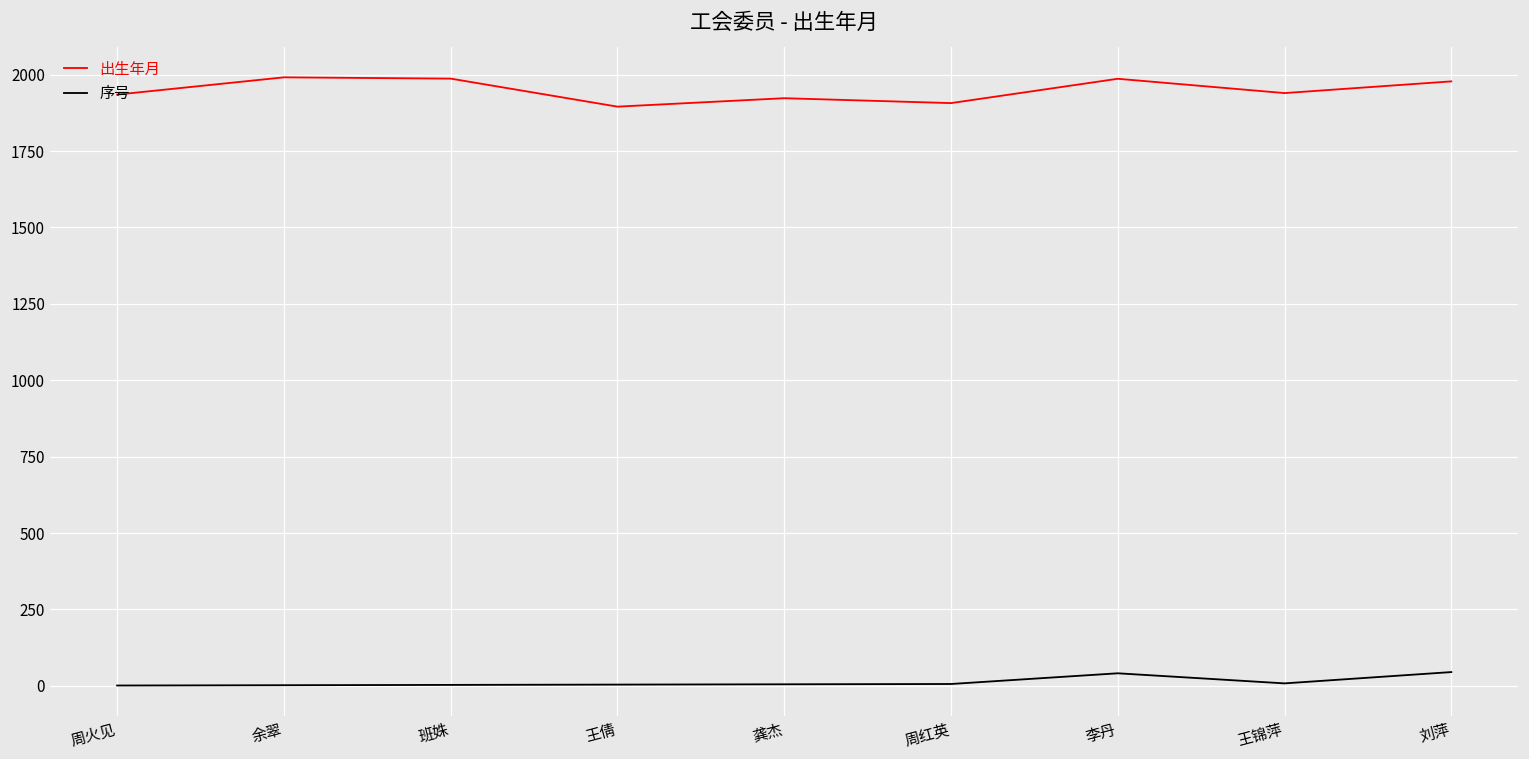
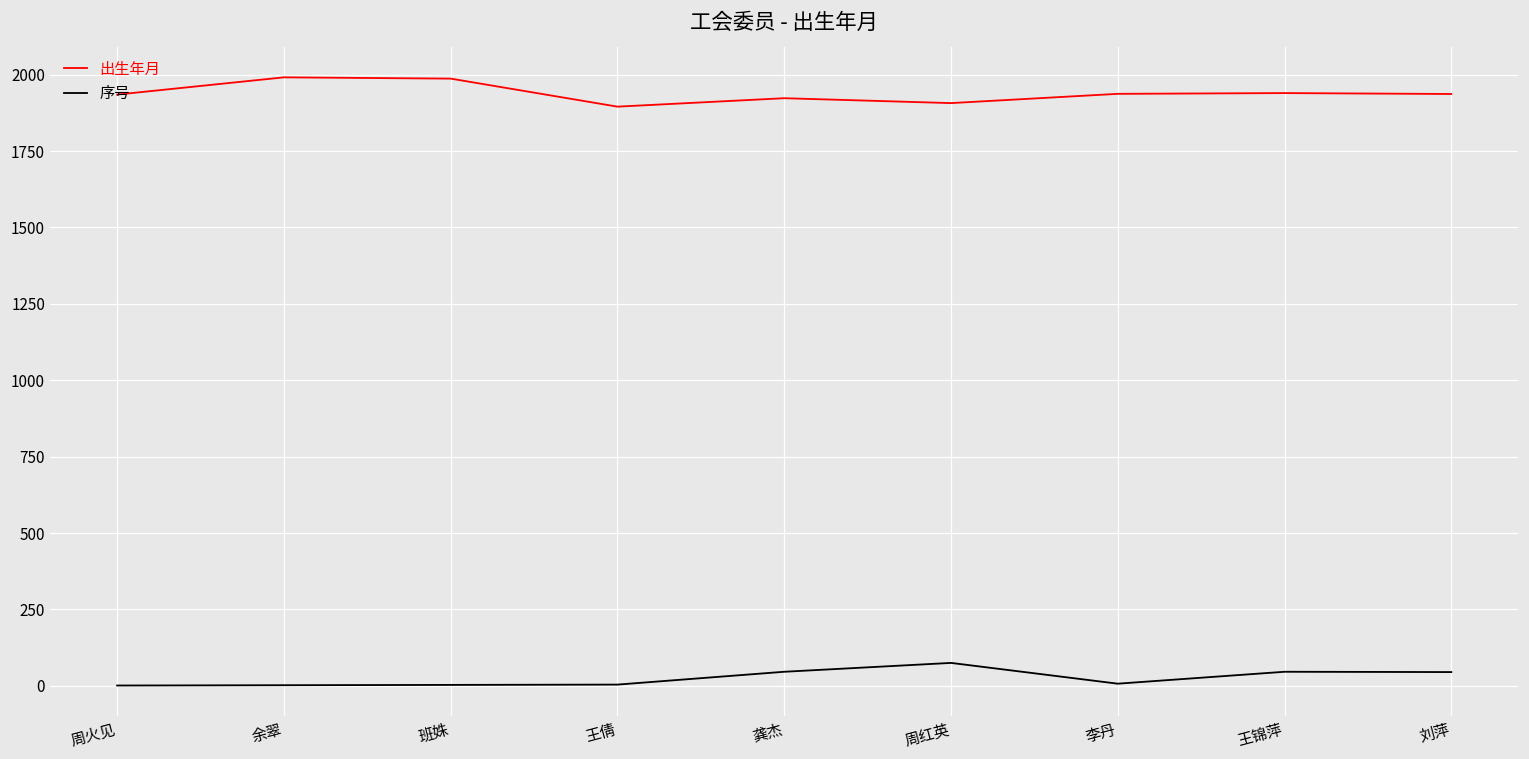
  {
    "出生年月": {
      "周火见": 1930,
      "余翠": 1990,
      "班姝": 1990,
      "王倩": 1900,
      "龚杰": 1920,
      "周红英": 1910,
-     "李丹": 1990,
+     "李丹": 1940,
      "王锦萍": 1940,
-     "刘萍": 1980
+     "刘萍": 1940
    },
    "序号": {
      "周火见": 0,
      "余翠": 0,
      "班姝": 0,
      "王倩": 0,
-     "龚杰": 10,
-     "周红英": 10,
-     "李丹": 40,
-     "王锦萍": 10,
+     "龚杰": 50,
+     "周红英": 80,
+     "李丹": 10,
+     "王锦萍": 50,
      "刘萍": 50
    }
  }
